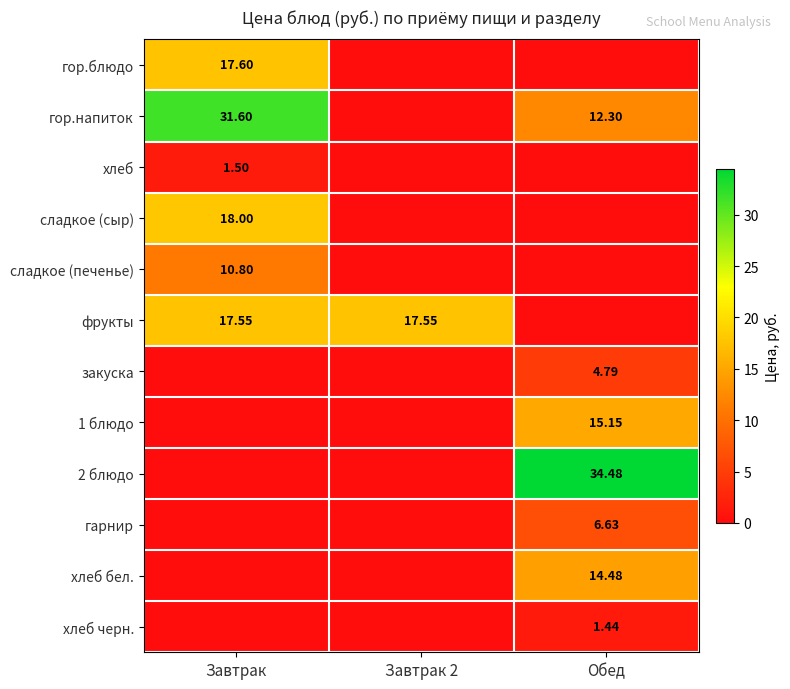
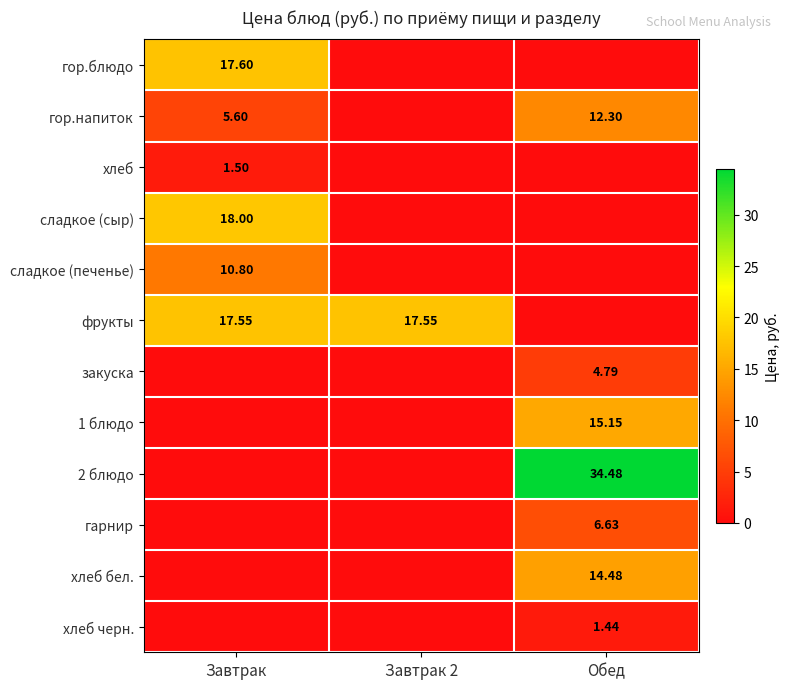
  {
    "гор.блюдо": {
      "Завтрак": 17.60
    },
    "гор.напиток": {
-     "Завтрак": 31.60,
+     "Завтрак": 5.60,
      "Обед": 12.30
    },
    "хлеб": {
      "Завтрак": 1.50
    },
    "сладкое (сыр)": {
      "Завтрак": 18.00
    },
    "сладкое (печенье)": {
      "Завтрак": 10.80
    },
    "фрукты": {
      "Завтрак": 17.55,
      "Завтрак 2": 17.55
    },
    "закуска": {
      "Обед": 4.79
    },
    "1 блюдо": {
      "Обед": 15.15
    },
    "2 блюдо": {
      "Обед": 34.48
    },
    "гарнир": {
      "Обед": 6.63
    },
    "хлеб бел.": {
      "Обед": 14.48
    },
    "хлеб черн.": {
      "Обед": 1.44
    }
  }
